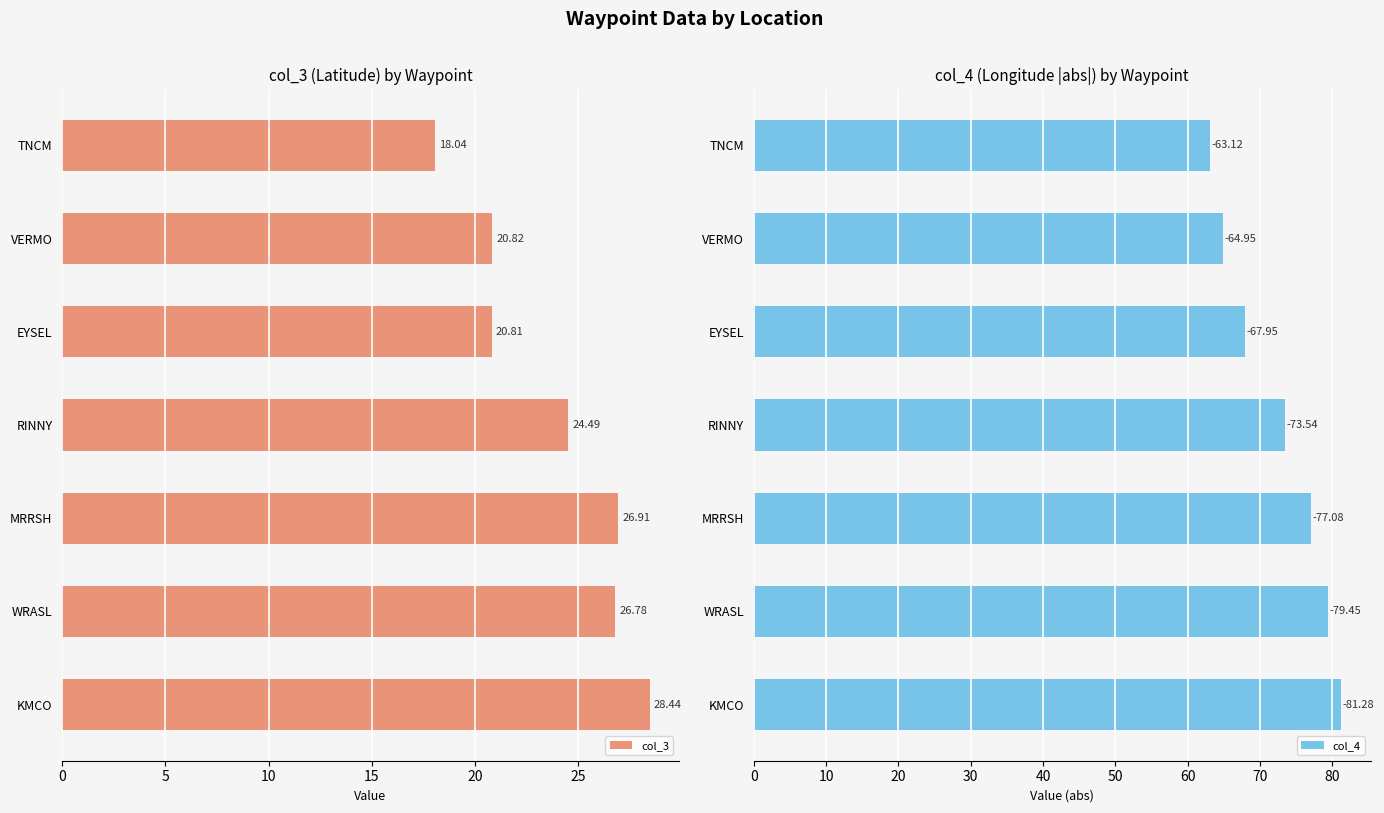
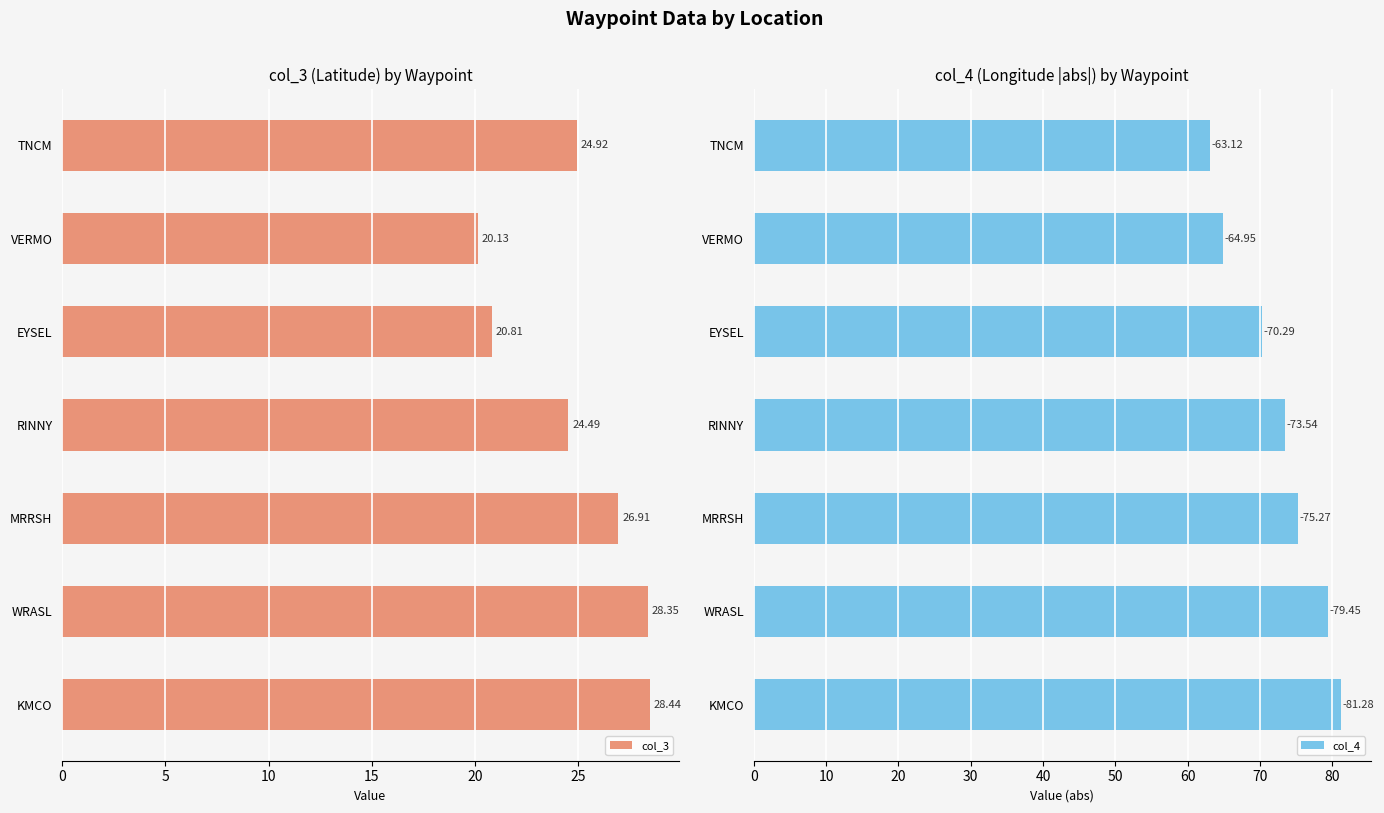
  {
    "col_3 (Latitude) by Waypoint": {
-     "TNCM": 18.04,
-     "VERMO": 20.82,
+     "TNCM": 24.92,
+     "VERMO": 20.13,
      "EYSEL": 20.81,
      "RINNY": 24.49,
      "MRRSH": 26.91,
-     "WRASL": 26.78,
+     "WRASL": 28.35,
      "KMCO": 28.44
    },
    "col_4 (Longitude |abs|) by Waypoint": {
-     "EYSEL": -67.95,
-     "MRRSH": -77.08
+     "EYSEL": -70.29,
+     "MRRSH": -75.27
    }
  }
